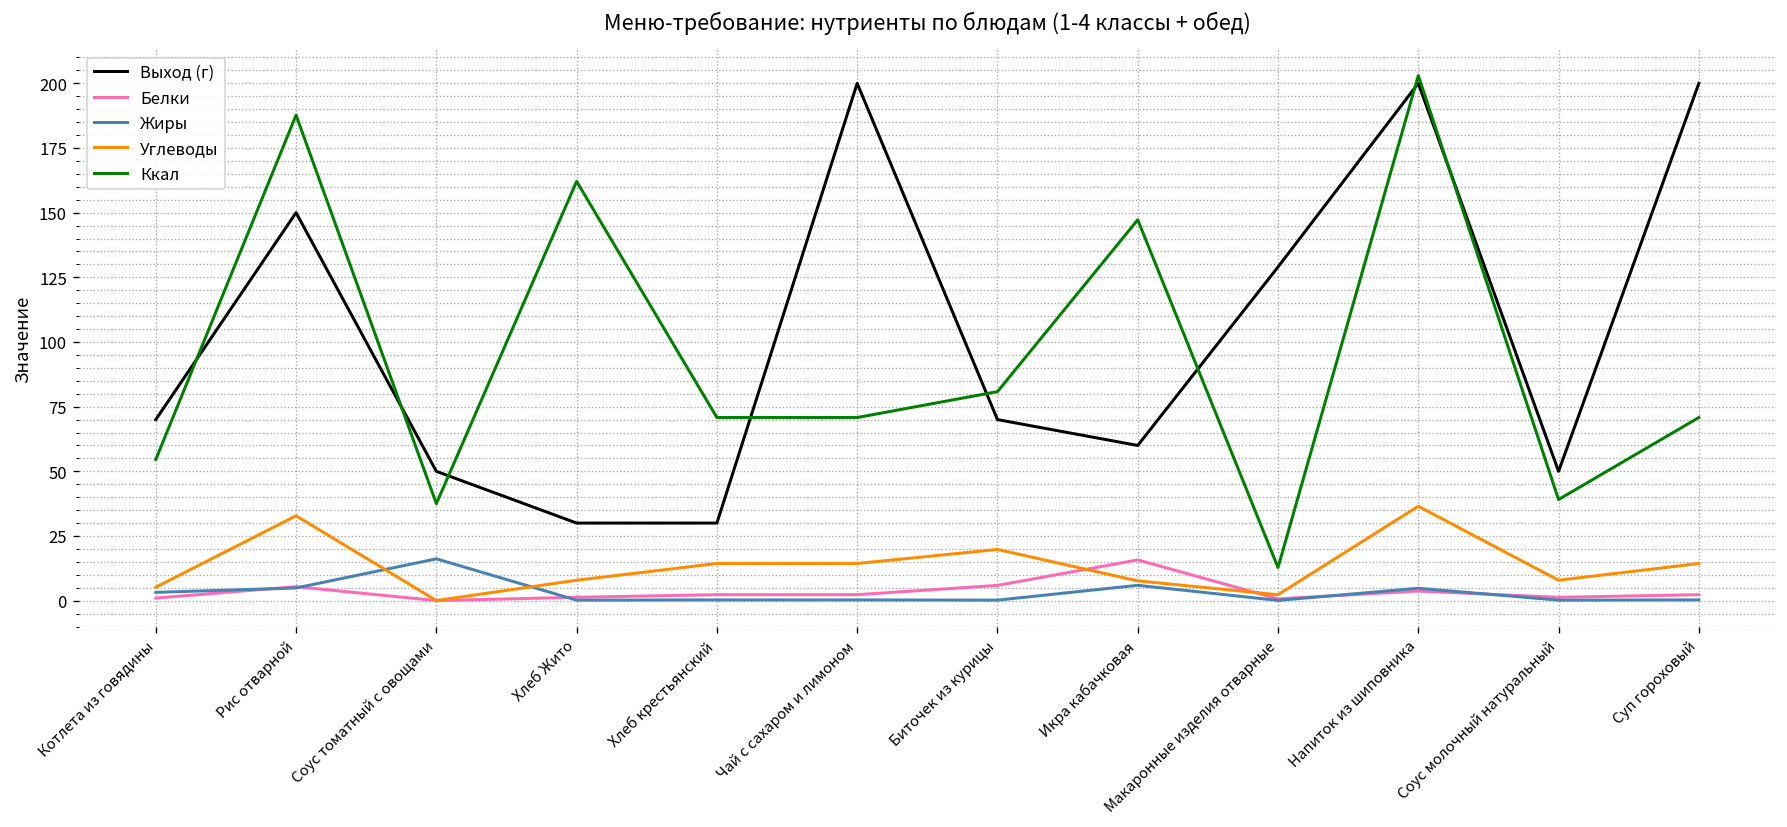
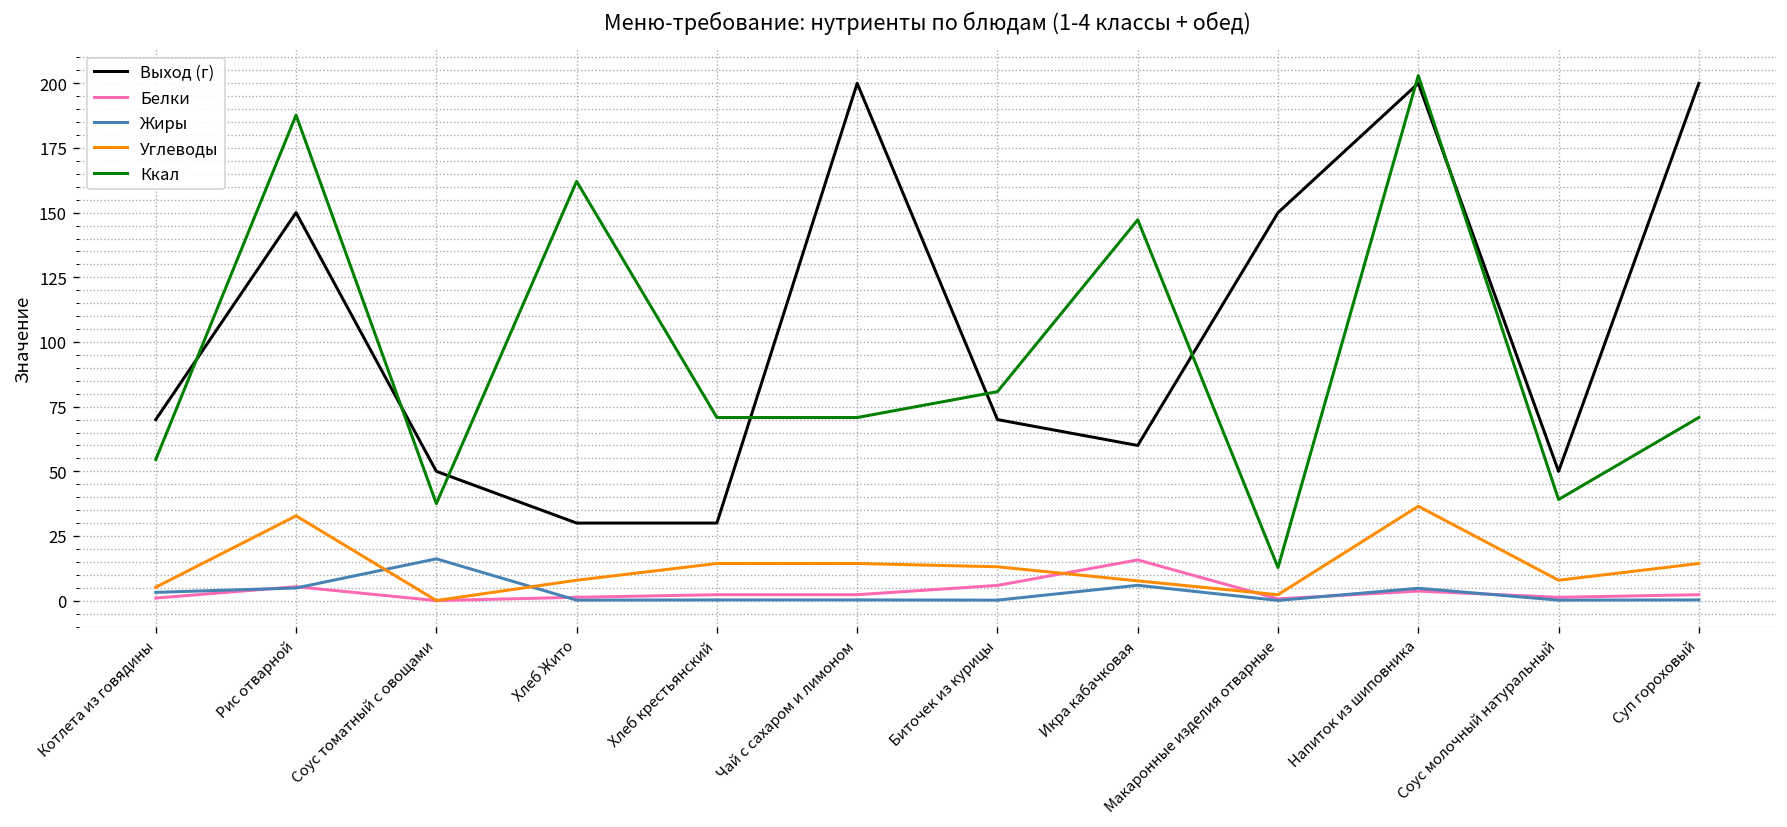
  {
    "Выход (г)": {
      "Котлета из говядины": 70,
      "Рис отварной": 150,
      "Соус томатный с овощами": 50,
      "Хлеб Жито": 30,
      "Хлеб крестьянский": 30,
      "Чай с сахаром и лимоном": 200,
      "Биточек из курицы": 70,
      "Икра кабачковая": 60,
-     "Макаронные изделия отварные": 129,
+     "Макаронные изделия отварные": 150,
      "Напиток из шиповника": 200,
      "Соус молочный натуральный": 50,
      "Суп гороховый": 200
    },
    "Белки": {
      "Котлета из говядины": 1,
      "Хлеб крестьянский": 2,
      "Чай с сахаром и лимоном": 2,
      "Биточек из курицы": 6,
      "Икра кабачковая": 16,
      "Суп гороховый": 2
    },
    "Жиры": {
      "Котлета из говядины": 3,
      "Соус томатный с овощами": 16,
      "Хлеб крестьянский": 0,
      "Чай с сахаром и лимоном": 0,
      "Биточек из курицы": 0,
      "Икра кабачковая": 6,
      "Суп гороховый": 0
    },
    "Углеводы": {
      "Котлета из говядины": 5,
      "Рис отварной": 33,
      "Хлеб Жито": 8,
      "Хлеб крестьянский": 14,
      "Чай с сахаром и лимоном": 14,
-     "Биточек из курицы": 20,
+     "Биточек из курицы": 13,
      "Икра кабачковая": 8,
      "Макаронные изделия отварные": 2,
      "Напиток из шиповника": 37,
      "Соус молочный натуральный": 8,
      "Суп гороховый": 14
    },
    "Ккал": {
      "Котлета из говядины": 55,
      "Рис отварной": 188,
      "Соус томатный с овощами": 38,
      "Хлеб Жито": 162,
      "Хлеб крестьянский": 71,
      "Чай с сахаром и лимоном": 71,
      "Биточек из курицы": 81,
      "Икра кабачковая": 147,
      "Макаронные изделия отварные": 13,
      "Напиток из шиповника": 203,
      "Соус молочный натуральный": 39,
      "Суп гороховый": 71
    }
  }
